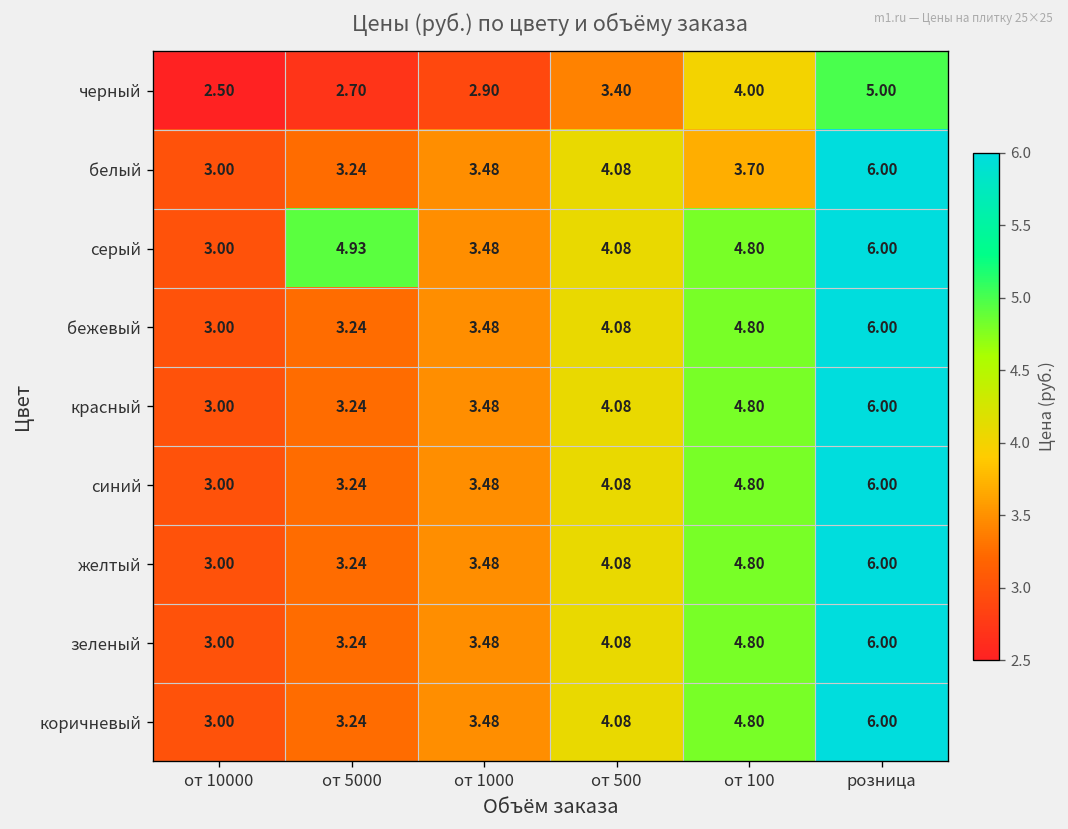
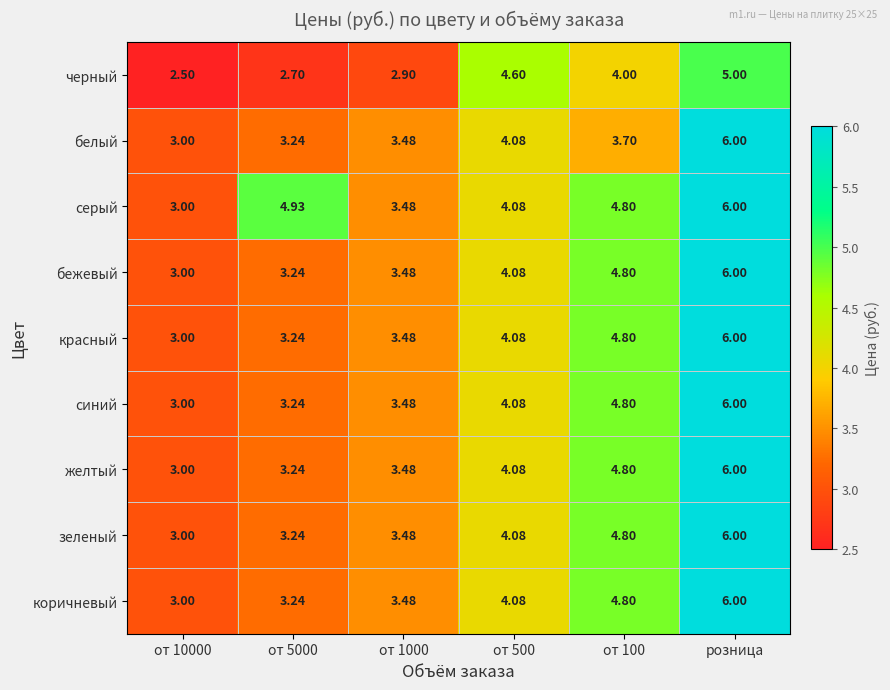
  {
    "черный": {
      "от 10000": 2.50,
      "от 5000": 2.70,
      "от 1000": 2.90,
-     "от 500": 3.40,
+     "от 500": 4.60,
      "от 100": 4.00,
      "розница": 5.00
    },
    "белый": {
      "от 10000": 3.00,
      "от 5000": 3.24,
      "от 1000": 3.48,
      "от 500": 4.08,
      "от 100": 3.70,
      "розница": 6.00
    },
    "серый": {
      "от 10000": 3.00,
      "от 5000": 4.93,
      "от 1000": 3.48,
      "от 500": 4.08,
      "от 100": 4.80,
      "розница": 6.00
    },
    "бежевый": {
      "от 10000": 3.00,
      "от 5000": 3.24,
      "от 1000": 3.48,
      "от 500": 4.08,
      "от 100": 4.80,
      "розница": 6.00
    },
    "красный": {
      "от 10000": 3.00,
      "от 5000": 3.24,
      "от 1000": 3.48,
      "от 500": 4.08,
      "от 100": 4.80,
      "розница": 6.00
    },
    "синий": {
      "от 10000": 3.00,
      "от 5000": 3.24,
      "от 1000": 3.48,
      "от 500": 4.08,
      "от 100": 4.80,
      "розница": 6.00
    },
    "желтый": {
      "от 10000": 3.00,
      "от 5000": 3.24,
      "от 1000": 3.48,
      "от 500": 4.08,
      "от 100": 4.80,
      "розница": 6.00
    },
    "зеленый": {
      "от 10000": 3.00,
      "от 5000": 3.24,
      "от 1000": 3.48,
      "от 500": 4.08,
      "от 100": 4.80,
      "розница": 6.00
    },
    "коричневый": {
      "от 10000": 3.00,
      "от 5000": 3.24,
      "от 1000": 3.48,
      "от 500": 4.08,
      "от 100": 4.80,
      "розница": 6.00
    }
  }
